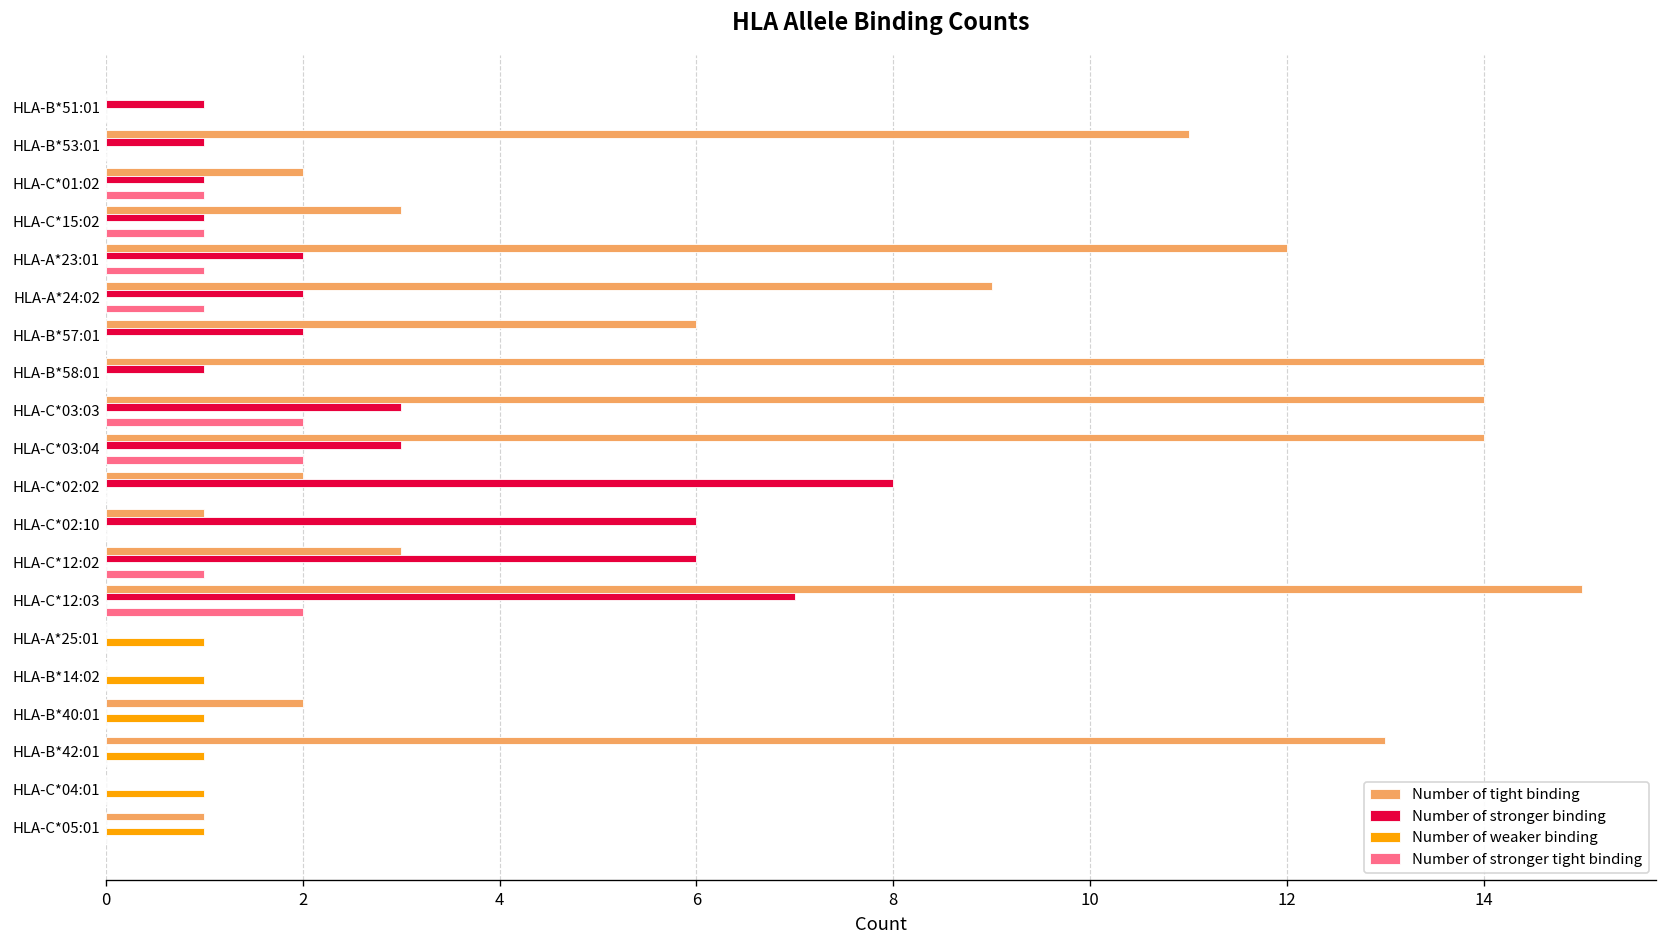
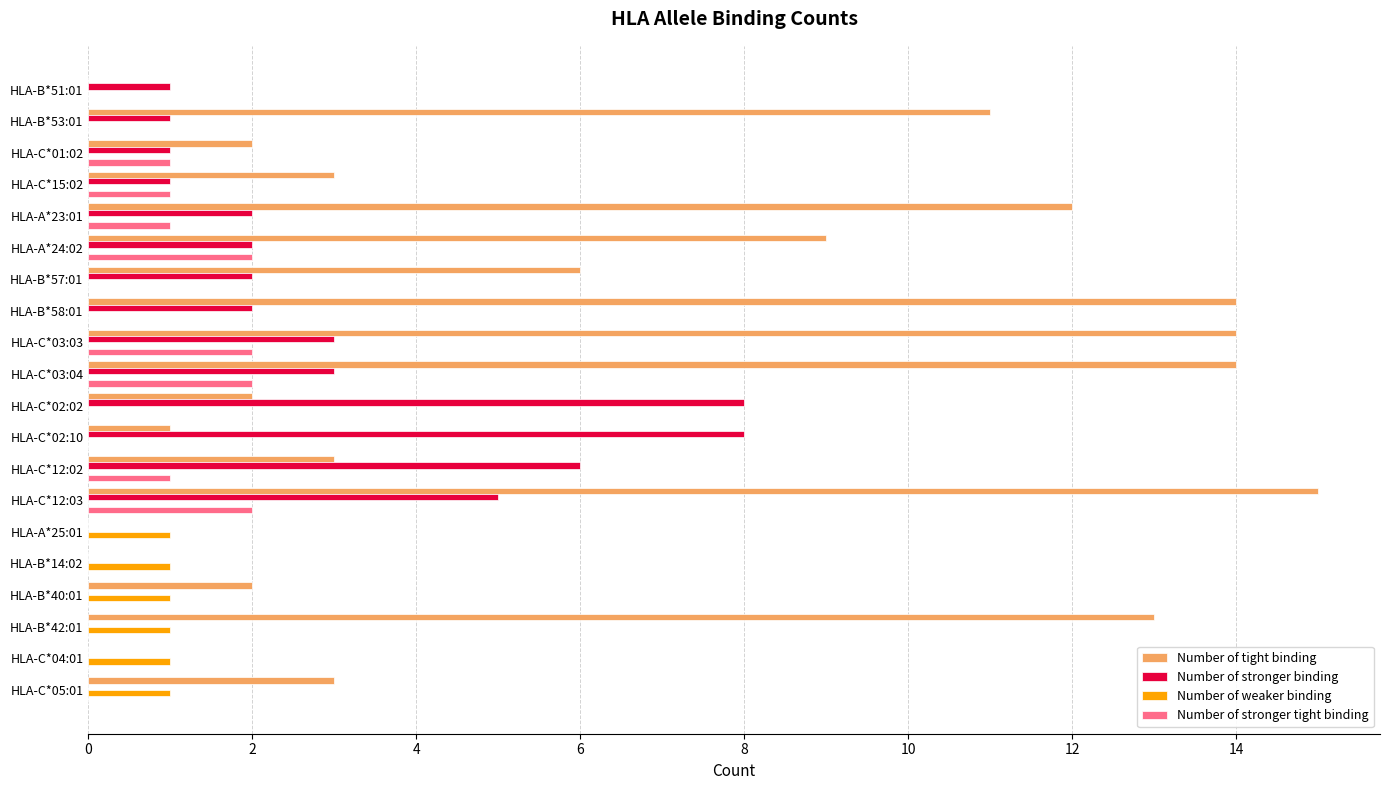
  {
    "Number of tight binding": {
      "HLA-B*51:01": 0,
      "HLA-B*53:01": 11,
      "HLA-C*01:02": 2,
      "HLA-C*15:02": 3,
      "HLA-A*23:01": 12,
      "HLA-A*24:02": 9,
      "HLA-B*57:01": 6,
      "HLA-B*58:01": 14,
      "HLA-C*03:03": 14,
      "HLA-C*03:04": 14,
      "HLA-C*02:02": 2,
      "HLA-C*02:10": 1,
      "HLA-C*12:02": 3,
      "HLA-C*12:03": 15,
      "HLA-A*25:01": 0,
      "HLA-B*14:02": 0,
      "HLA-B*40:01": 2,
      "HLA-B*42:01": 13,
      "HLA-C*04:01": 0,
-     "HLA-C*05:01": 1
+     "HLA-C*05:01": 3
    },
    "Number of stronger binding": {
      "HLA-B*51:01": 1,
      "HLA-B*53:01": 1,
      "HLA-C*01:02": 1,
      "HLA-C*15:02": 1,
      "HLA-A*23:01": 2,
      "HLA-A*24:02": 2,
      "HLA-B*57:01": 2,
-     "HLA-B*58:01": 1,
+     "HLA-B*58:01": 2,
      "HLA-C*03:03": 3,
      "HLA-C*03:04": 3,
      "HLA-C*02:02": 8,
-     "HLA-C*02:10": 6,
+     "HLA-C*02:10": 8,
      "HLA-C*12:02": 6,
-     "HLA-C*12:03": 7,
+     "HLA-C*12:03": 5,
      "HLA-A*25:01": 0,
      "HLA-B*14:02": 0,
      "HLA-B*40:01": 0,
      "HLA-B*42:01": 0,
      "HLA-C*04:01": 0,
      "HLA-C*05:01": 0
    },
    "Number of weaker binding": {
      "HLA-B*51:01": 0,
      "HLA-B*53:01": 0,
      "HLA-C*01:02": 0,
      "HLA-C*15:02": 0,
      "HLA-A*23:01": 0,
      "HLA-A*24:02": 0,
      "HLA-B*57:01": 0,
      "HLA-B*58:01": 0,
      "HLA-C*03:03": 0,
      "HLA-C*03:04": 0,
      "HLA-C*02:02": 0,
      "HLA-C*02:10": 0,
      "HLA-C*12:02": 0,
      "HLA-C*12:03": 0,
      "HLA-A*25:01": 1,
      "HLA-B*14:02": 1,
      "HLA-B*40:01": 1,
      "HLA-B*42:01": 1,
      "HLA-C*04:01": 1,
      "HLA-C*05:01": 1
    },
    "Number of stronger tight binding": {
      "HLA-B*51:01": 0,
      "HLA-B*53:01": 0,
      "HLA-C*01:02": 1,
      "HLA-C*15:02": 1,
      "HLA-A*23:01": 1,
-     "HLA-A*24:02": 1,
+     "HLA-A*24:02": 2,
      "HLA-B*57:01": 0,
      "HLA-B*58:01": 0,
      "HLA-C*03:03": 2,
      "HLA-C*03:04": 2,
      "HLA-C*02:02": 0,
      "HLA-C*02:10": 0,
      "HLA-C*12:02": 1,
      "HLA-C*12:03": 2,
      "HLA-A*25:01": 0,
      "HLA-B*14:02": 0,
      "HLA-B*40:01": 0,
      "HLA-B*42:01": 0,
      "HLA-C*04:01": 0,
      "HLA-C*05:01": 0
    }
  }
